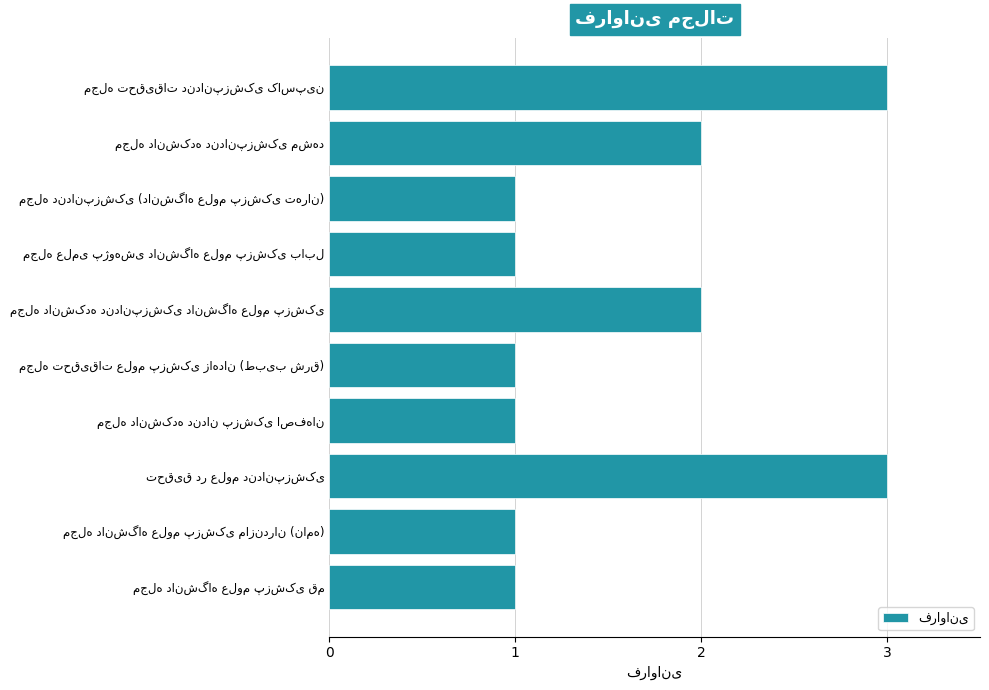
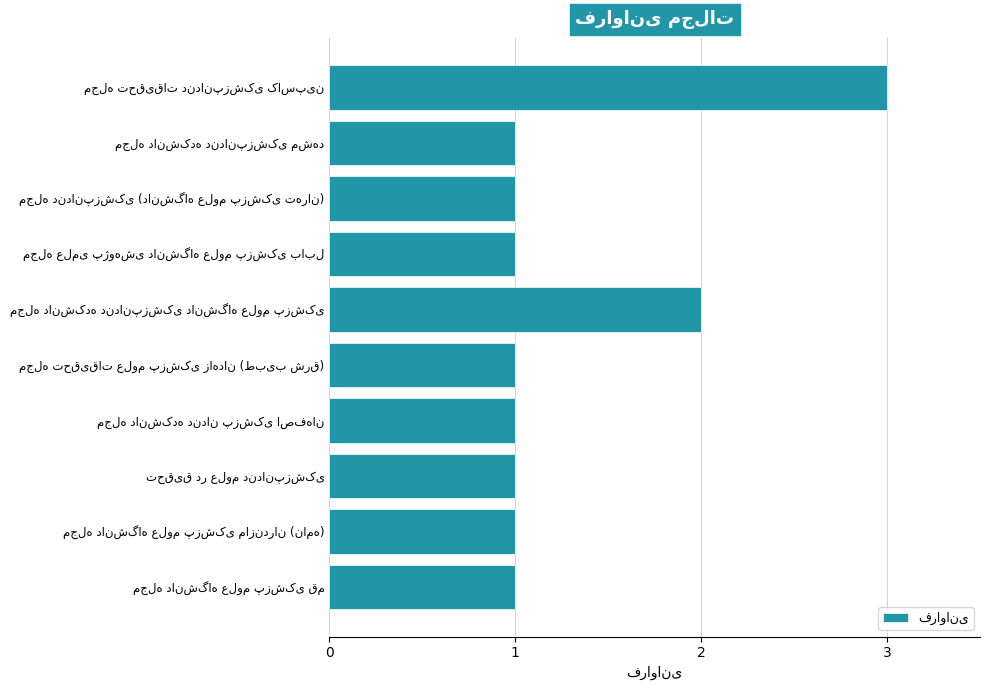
  {
    "مجله تحقیقات دندانپزشکی کاسپین": 3,
-   "مجله دانشکده دندانپزشکی مشهد": 2,
+   "مجله دانشکده دندانپزشکی مشهد": 1,
    "مجله دندانپزشکی (دانشگاه علوم پزشکی تهران)": 1,
    "مجله علمی پژوهشی دانشگاه علوم پزشکی بابل": 1,
    "مجله دانشکده دندانپزشکی دانشگاه علوم پزشکی": 2,
    "مجله تحقیقات علوم پزشکی زاهدان (طبیب شرق)": 1,
    "مجله دانشکده دندان پزشکی اصفهان": 1,
-   "تحقیق در علوم دندانپزشکی": 3,
+   "تحقیق در علوم دندانپزشکی": 1,
    "مجله دانشگاه علوم پزشکی مازندران (نامه)": 1,
    "مجله دانشگاه علوم پزشکی قم": 1
  }
